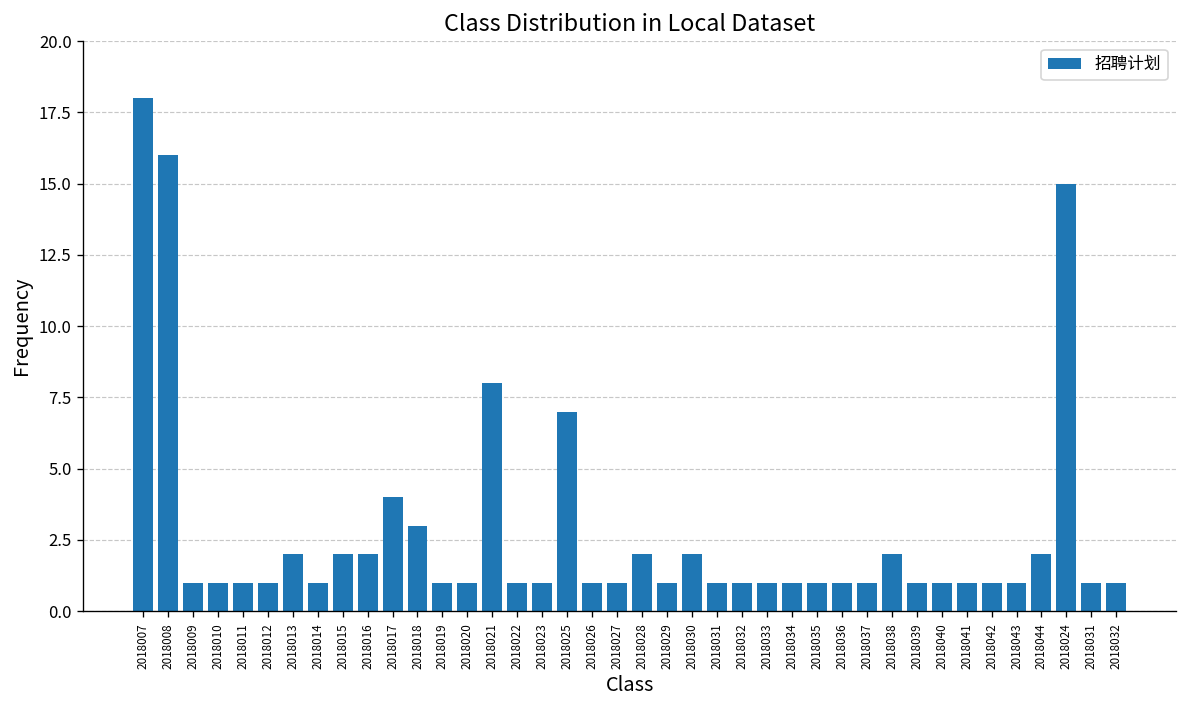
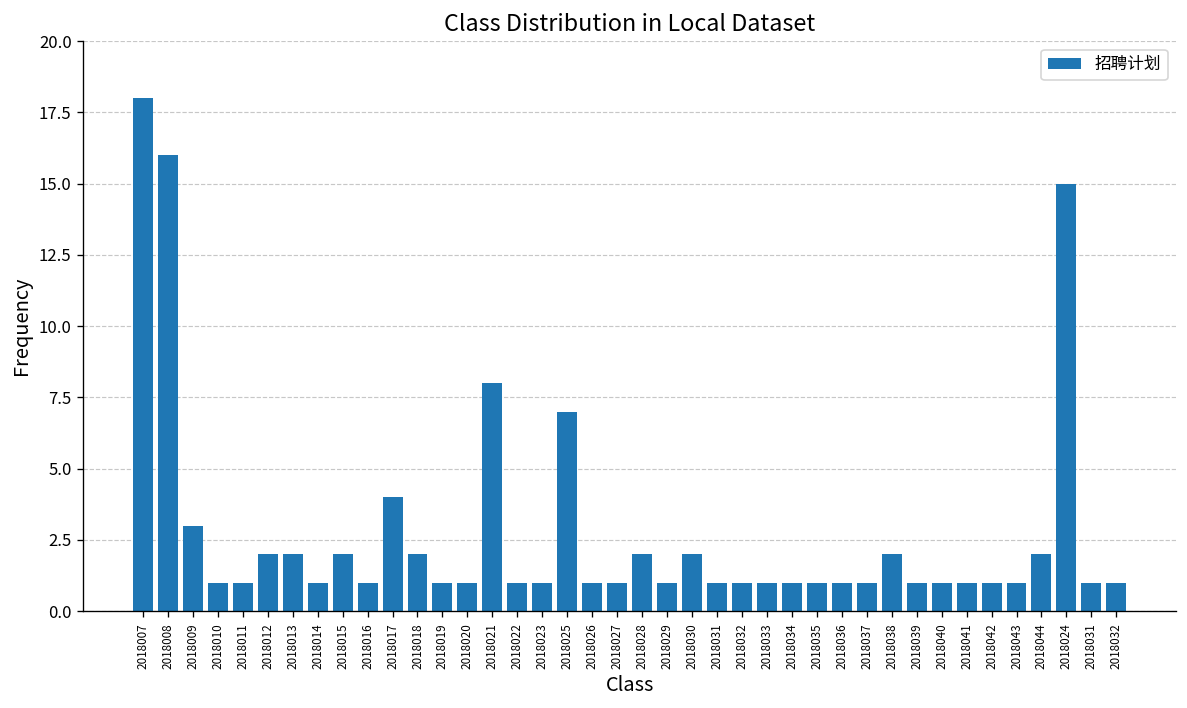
  {
    "2018007": 18,
    "2018008": 16,
-   "2018009": 1,
+   "2018009": 3,
    "2018010": 1,
    "2018011": 1,
-   "2018012": 1,
+   "2018012": 2,
    "2018013": 2,
    "2018014": 1,
    "2018015": 2,
-   "2018016": 2,
+   "2018016": 1,
    "2018017": 4,
-   "2018018": 3,
+   "2018018": 2,
    "2018019": 1,
    "2018020": 1,
    "2018021": 8,
    "2018022": 1,
    "2018023": 1,
    "2018025": 7,
    "2018026": 1,
    "2018027": 1,
    "2018028": 2,
    "2018029": 1,
    "2018030": 2,
    "2018033": 1,
    "2018034": 1,
    "2018035": 1,
    "2018036": 1,
    "2018037": 1,
    "2018038": 2,
    "2018039": 1,
    "2018040": 1,
    "2018041": 1,
    "2018042": 1,
    "2018043": 1,
    "2018044": 2,
    "2018024": 15
  }
